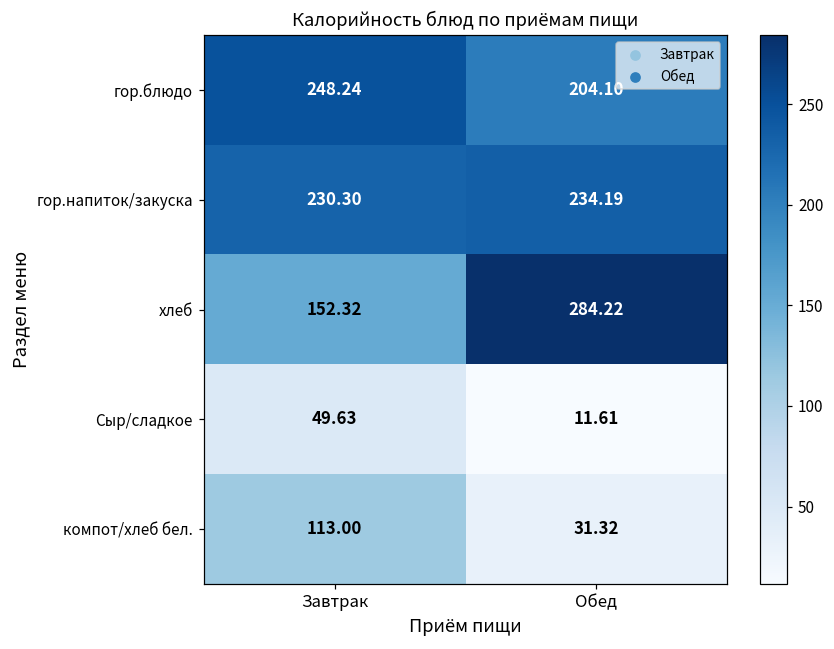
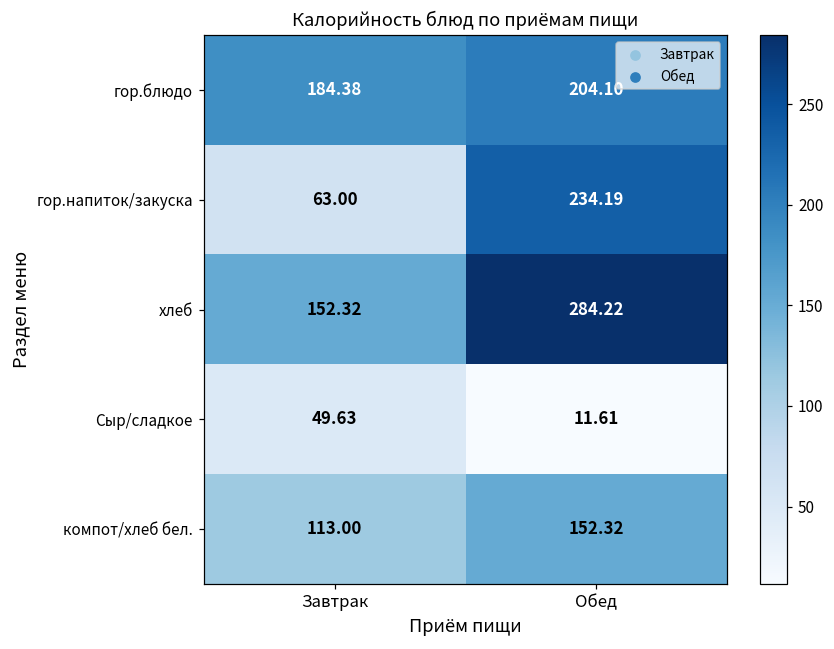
  {
    "гор.блюдо": {
-     "Завтрак": 248.24
+     "Завтрак": 184.38
    },
    "гор.напиток/закуска": {
-     "Завтрак": 230.30,
+     "Завтрак": 63.00,
      "Обед": 234.19
    },
    "хлеб": {
      "Завтрак": 152.32,
      "Обед": 284.22
    },
    "Сыр/сладкое": {
      "Завтрак": 49.63,
      "Обед": 11.61
    },
    "компот/хлеб бел.": {
      "Завтрак": 113.00,
-     "Обед": 31.32
+     "Обед": 152.32
    }
  }
